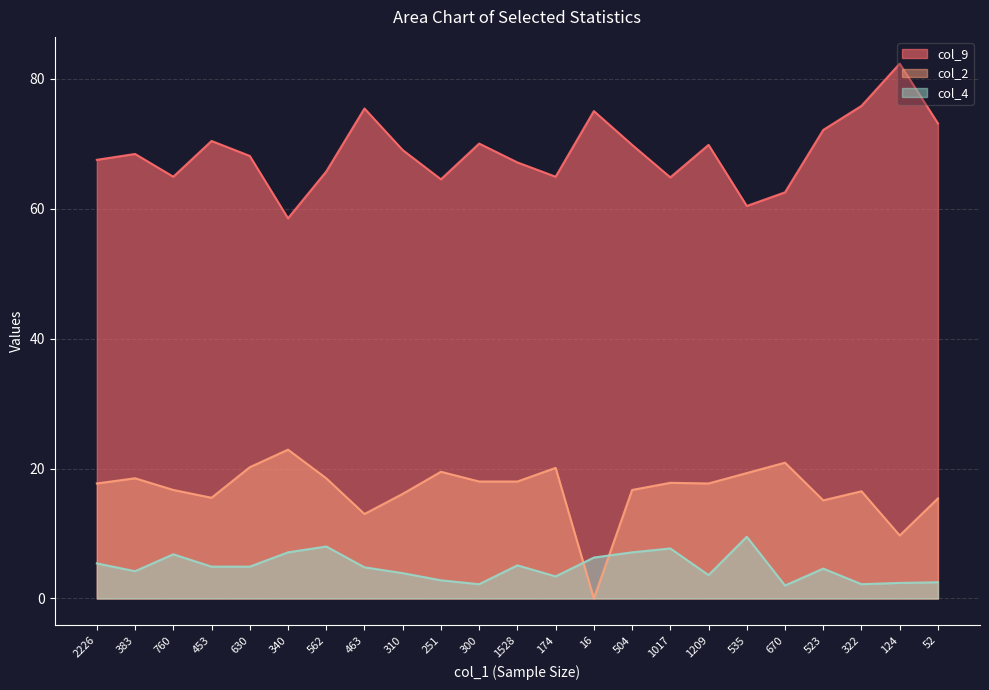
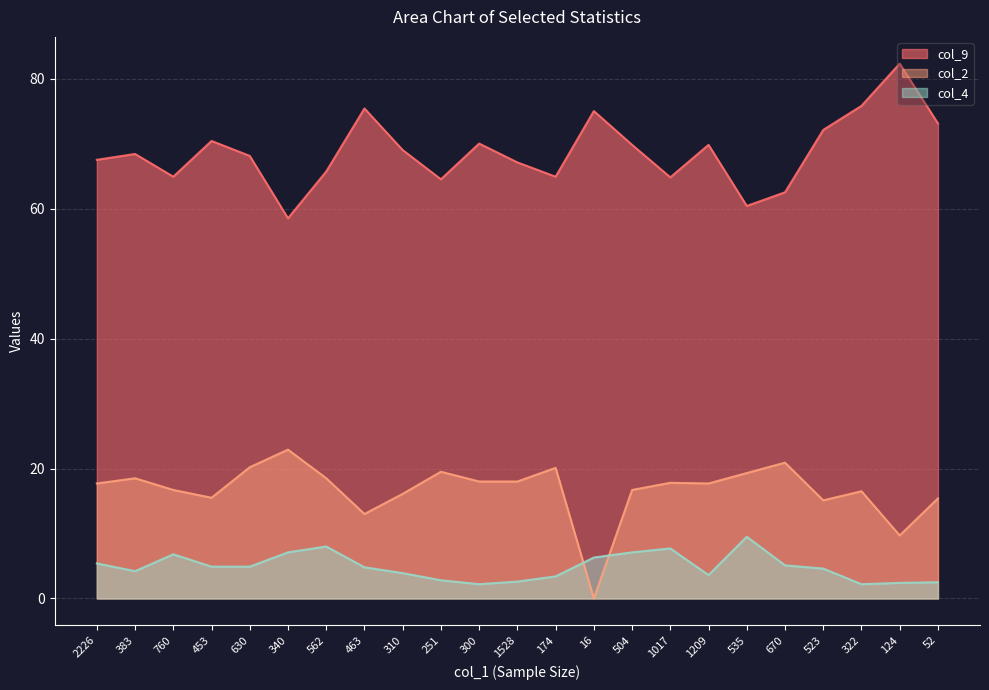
  {
    "col_4": {
      "2226": 5,
      "383": 4,
      "760": 7,
      "453": 5,
      "630": 5,
      "340": 7,
      "562": 8,
      "463": 5,
      "310": 4,
      "251": 3,
      "300": 2,
-     "1528": 5,
+     "1528": 3,
      "174": 3,
      "16": 6,
      "504": 7,
      "1017": 8,
      "1209": 4,
      "535": 10,
-     "670": 2,
+     "670": 5,
      "523": 5,
      "322": 2,
      "124": 2,
      "52": 3
    }
  }
